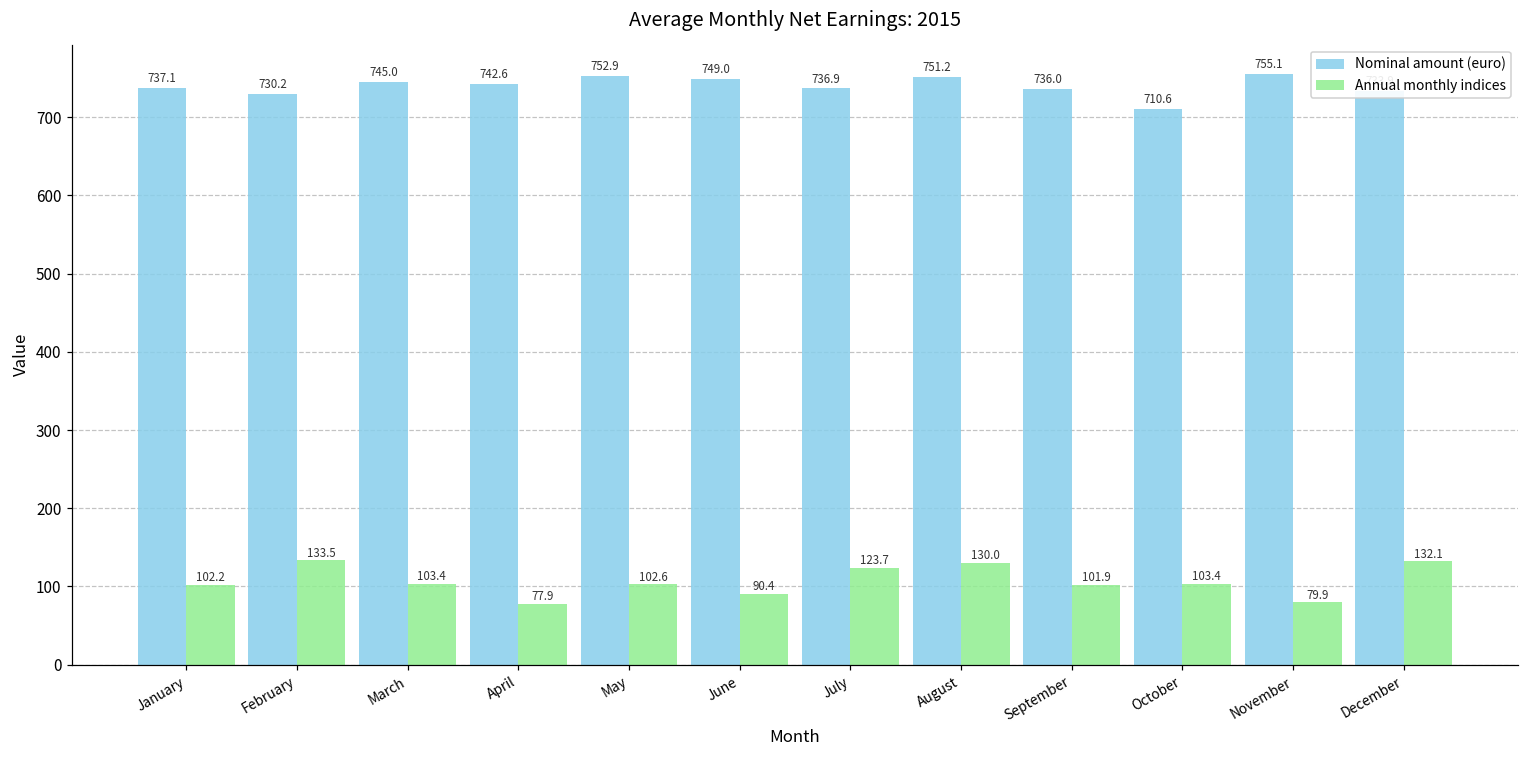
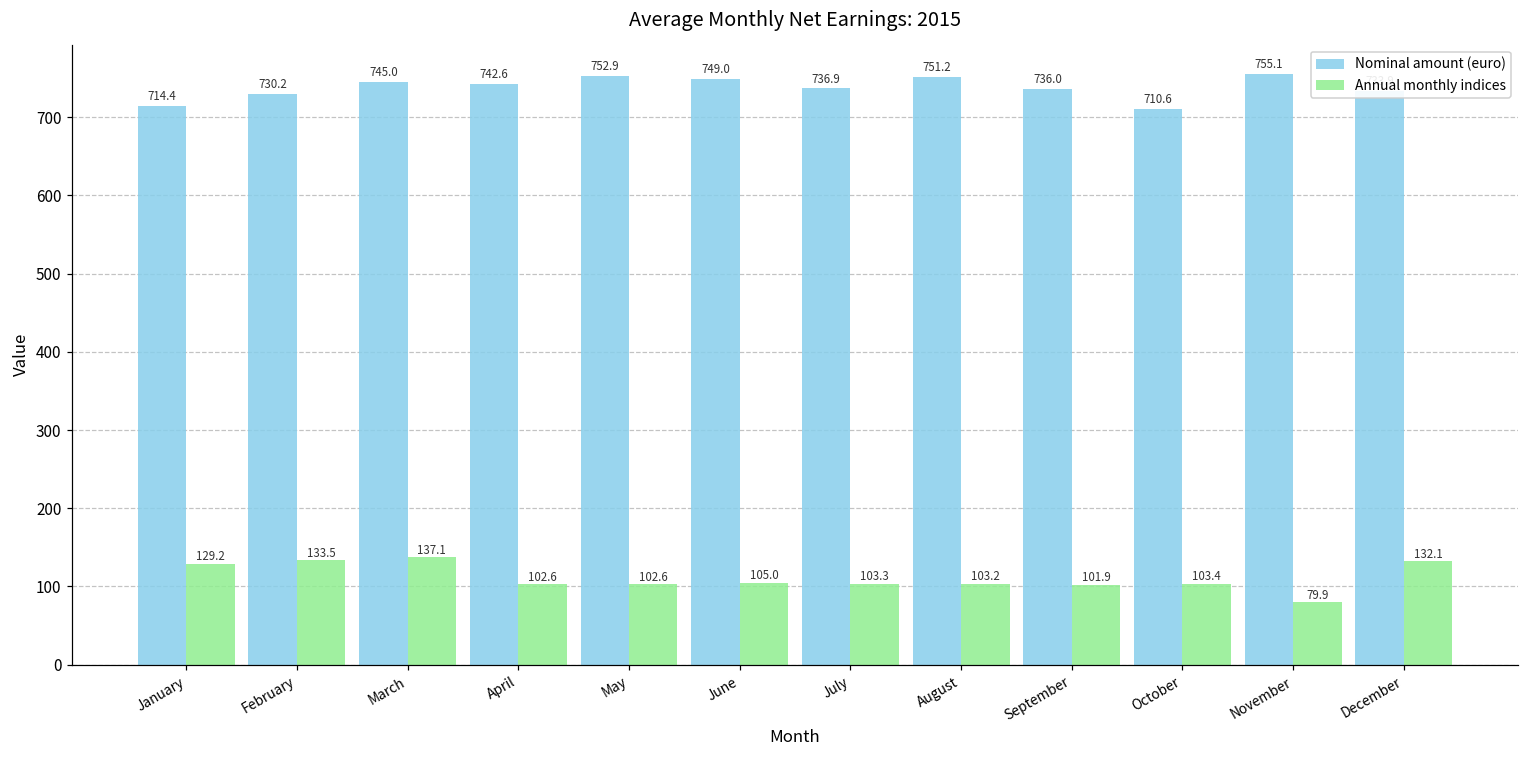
  {
    "Nominal amount (euro)": {
-     "January": 737.1,
+     "January": 714.4,
      "February": 730.2,
      "March": 745.0,
      "April": 742.6,
      "May": 752.9,
      "June": 749.0,
      "July": 736.9,
      "August": 751.2,
      "September": 736.0,
      "October": 710.6,
      "November": 755.1
    },
    "Annual monthly indices": {
-     "January": 102.2,
+     "January": 129.2,
      "February": 133.5,
-     "March": 103.4,
-     "April": 77.9,
+     "March": 137.1,
+     "April": 102.6,
      "May": 102.6,
-     "June": 90.4,
-     "July": 123.7,
-     "August": 130.0,
+     "June": 105.0,
+     "July": 103.3,
+     "August": 103.2,
      "September": 101.9,
      "October": 103.4,
      "November": 79.9,
      "December": 132.1
    }
  }
